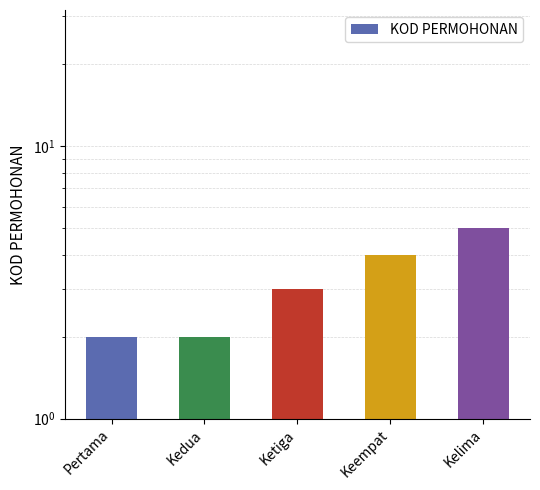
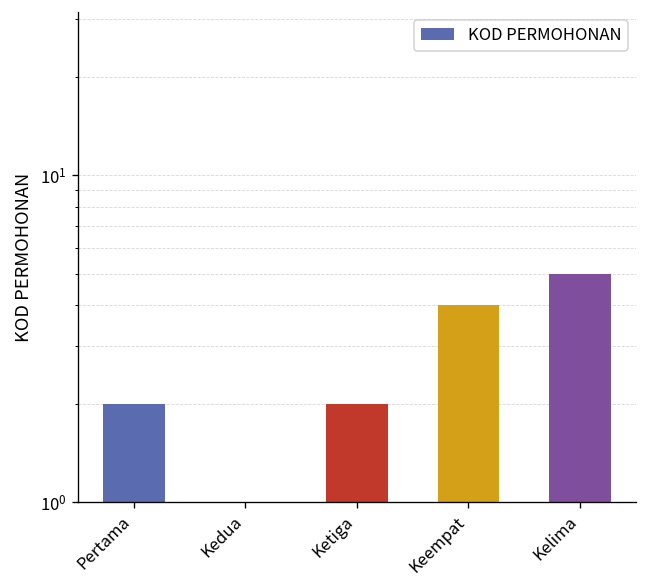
  {
    "Pertama": 2,
-   "Kedua": 2,
-   "Ketiga": 3,
+   "Kedua": 1,
+   "Ketiga": 2,
    "Keempat": 4,
    "Kelima": 5
  }
